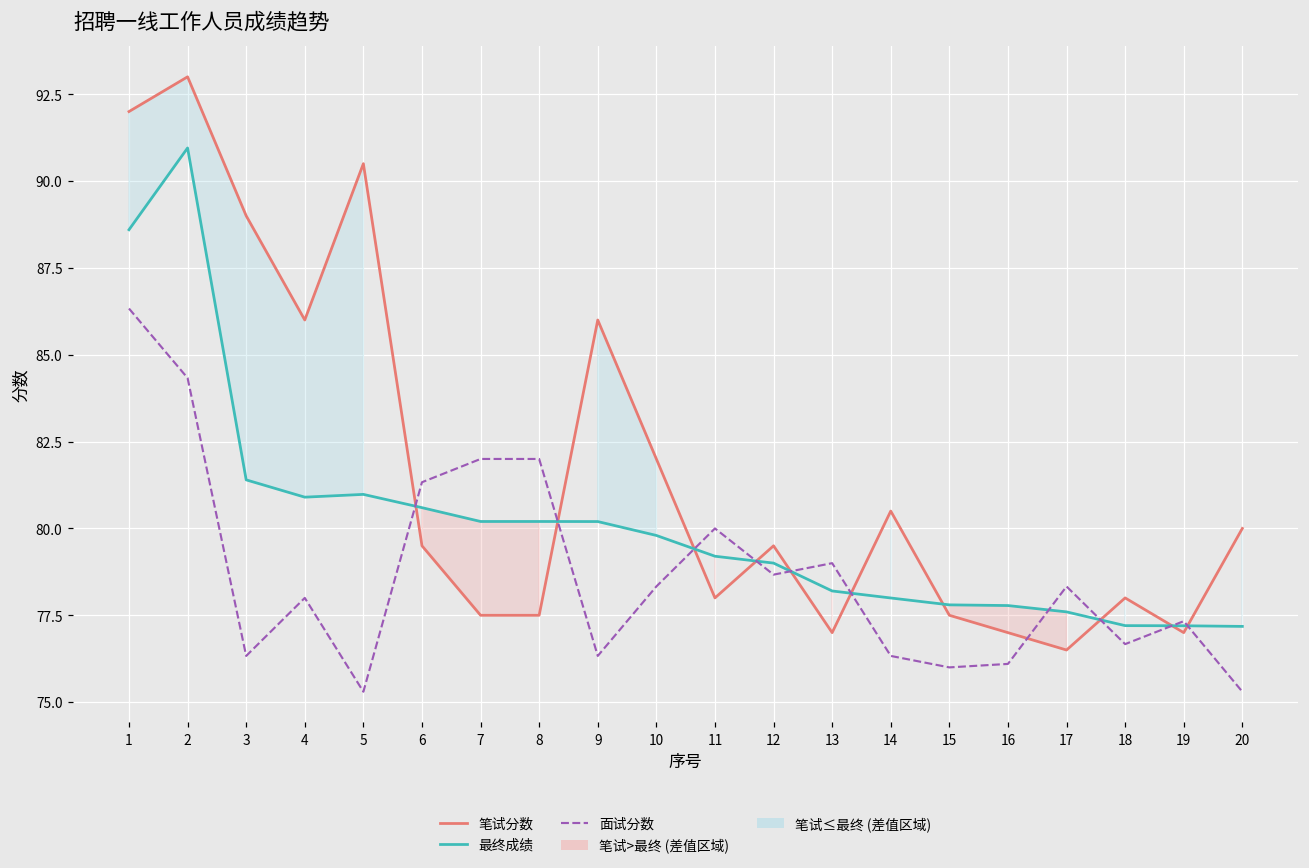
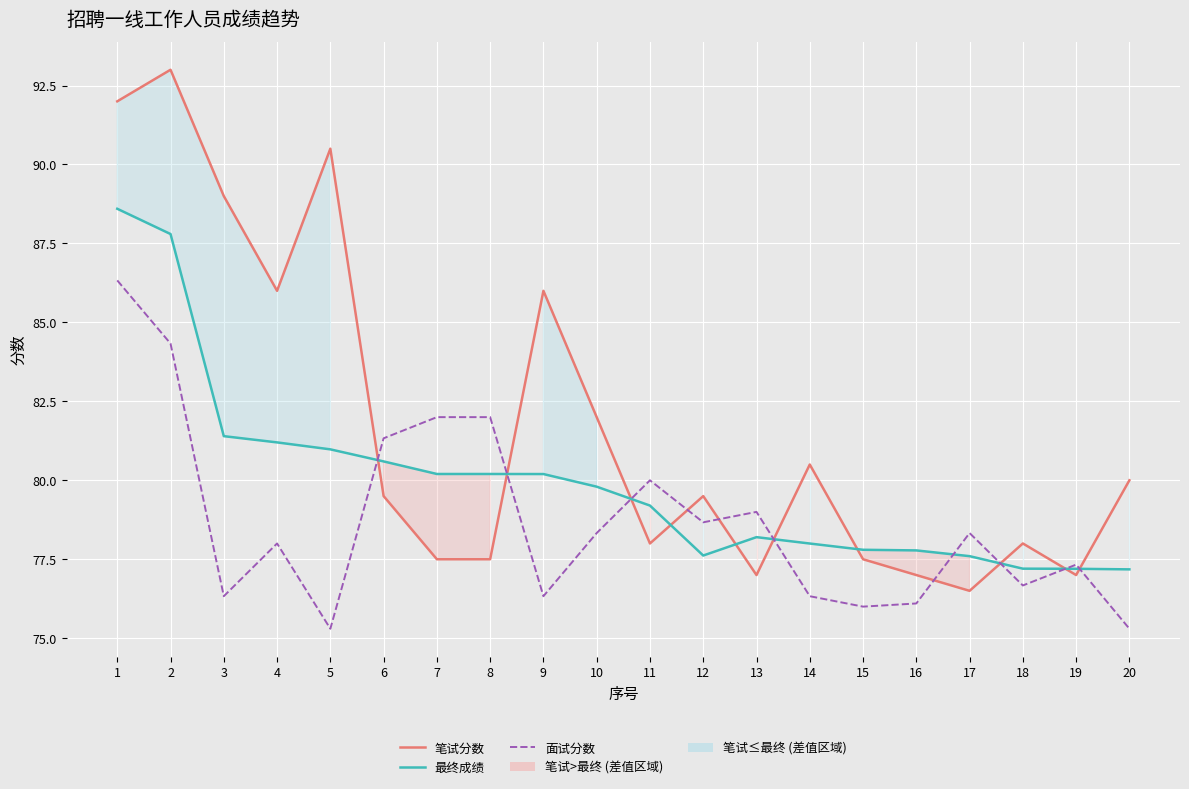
  {
    "笔试分数": {
      "1": 92.0,
      "2": 93.0,
      "3": 89.0,
      "4": 86.0,
      "5": 90.5,
      "6": 79.5,
      "7": 77.5,
      "8": 77.5,
      "9": 86.0,
      "10": 82.0,
      "11": 78.0,
      "12": 79.5,
      "13": 77.0,
      "14": 80.5,
      "15": 77.5,
      "16": 77.0,
      "17": 76.5,
      "18": 78.0,
      "19": 77.0,
      "20": 80.0
    },
    "最终成绩": {
      "1": 88.6,
-     "2": 91.0,
+     "2": 87.8,
      "3": 81.4,
-     "4": 80.9,
+     "4": 81.2,
      "5": 81.0,
      "6": 80.6,
      "7": 80.2,
      "8": 80.2,
      "9": 80.2,
      "10": 79.8,
      "11": 79.2,
-     "12": 79.0,
+     "12": 77.6,
      "13": 78.2,
      "14": 78.0,
      "15": 77.8,
      "16": 77.8,
      "17": 77.6,
      "18": 77.2,
      "19": 77.2,
      "20": 77.2
    },
    "面试分数": {
      "1": 86.3,
      "2": 84.3,
      "3": 76.3,
      "4": 78.0,
      "5": 75.3,
      "6": 81.3,
      "7": 82.0,
      "8": 82.0,
      "9": 76.3,
      "10": 78.3,
      "11": 80.0,
      "12": 78.7,
      "13": 79.0,
      "14": 76.3,
      "15": 76.0,
      "16": 76.1,
      "17": 78.3,
      "18": 76.7,
      "19": 77.3,
      "20": 75.3
    }
  }
